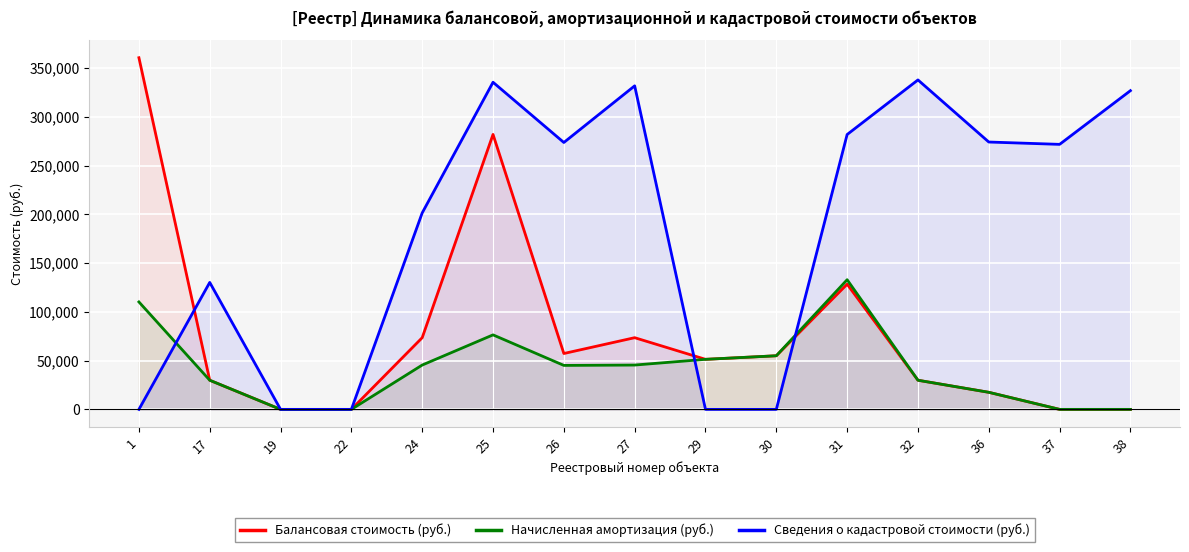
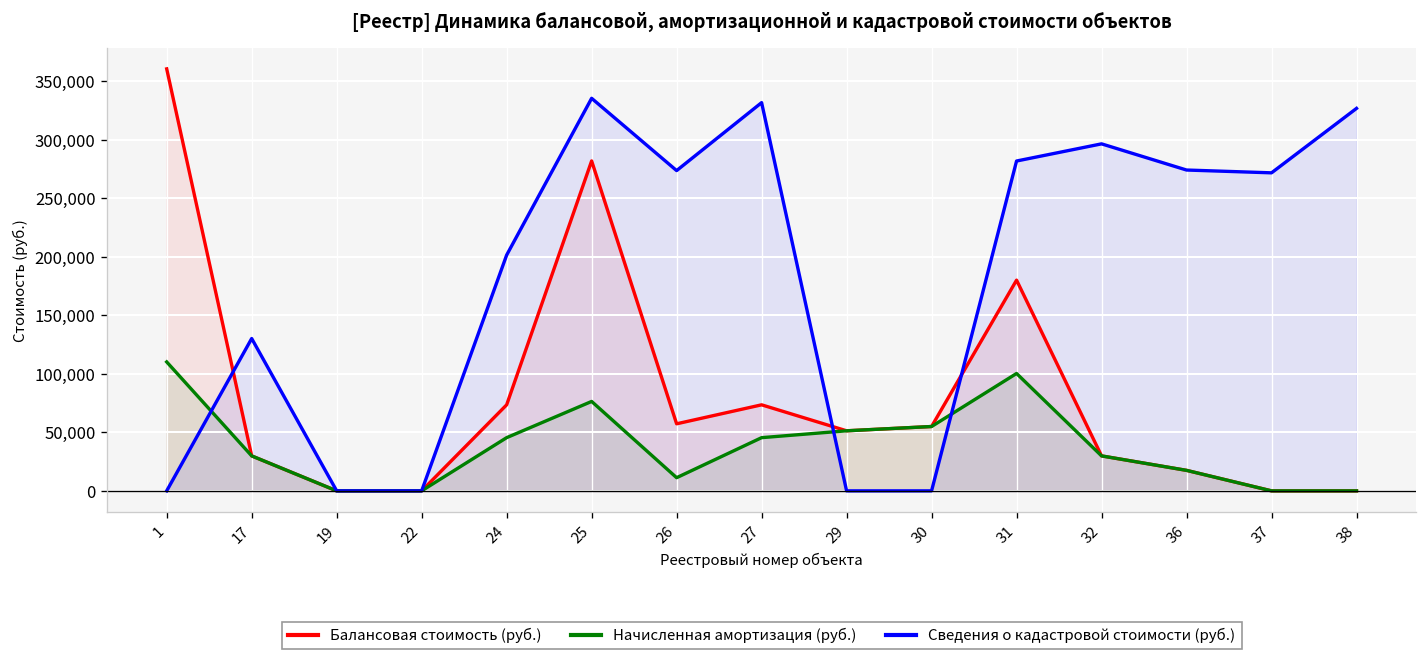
  {
    "Балансовая стоимость (руб.)": {
      "1": "360,000",
      "24": "70,000",
      "25": "280,000",
      "26": "60,000",
      "27": "70,000",
-     "31": "130,000"
+     "31": "180,000"
    },
    "Начисленная амортизация (руб.)": {
      "1": "110,000",
      "24": "50,000",
      "25": "80,000",
-     "26": "50,000",
+     "26": "10,000",
      "27": "50,000",
-     "31": "130,000"
+     "31": "100,000"
    },
    "Сведения о кадастровой стоимости (руб.)": {
      "1": "0",
      "17": "130,000",
      "24": "200,000",
      "25": "340,000",
      "26": "270,000",
      "27": "330,000",
      "29": "0",
      "30": "0",
      "31": "280,000",
-     "32": "340,000",
+     "32": "300,000",
      "36": "270,000",
      "37": "270,000",
      "38": "330,000"
    }
  }
